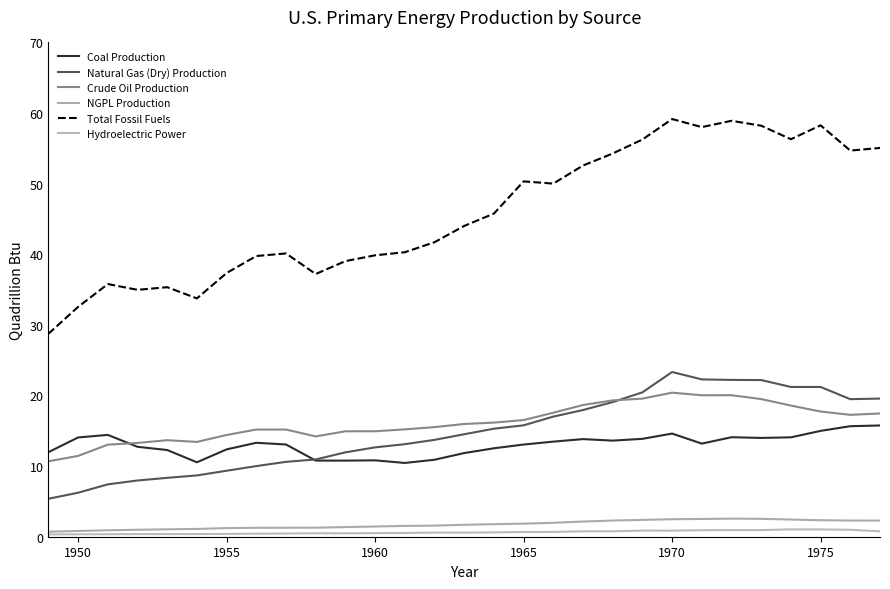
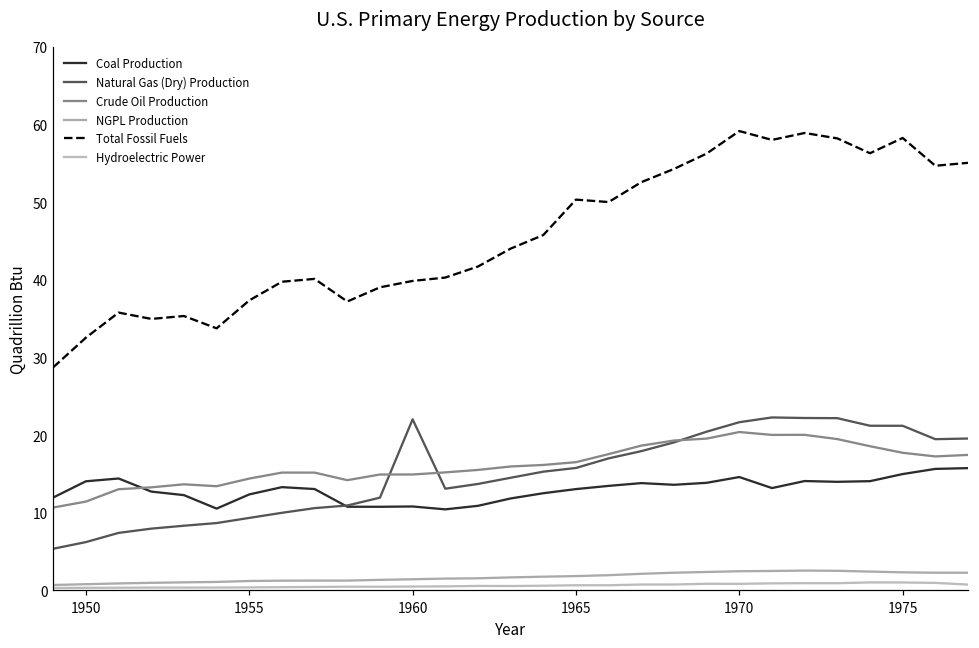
  {
    "Coal Production": {
      "1950": 14,
      "1955": 12,
      "1960": 11,
      "1965": 13,
      "1970": 15,
      "1975": 15
    },
    "Natural Gas (Dry) Production": {
      "1950": 6,
      "1955": 9,
-     "1960": 13,
+     "1960": 22,
      "1965": 16,
-     "1970": 23,
+     "1970": 22,
      "1975": 21
    },
    "Total Fossil Fuels": {
      "1950": 33,
      "1955": 37,
      "1960": 40,
      "1965": 50,
      "1970": 59,
      "1975": 58
    }
  }
